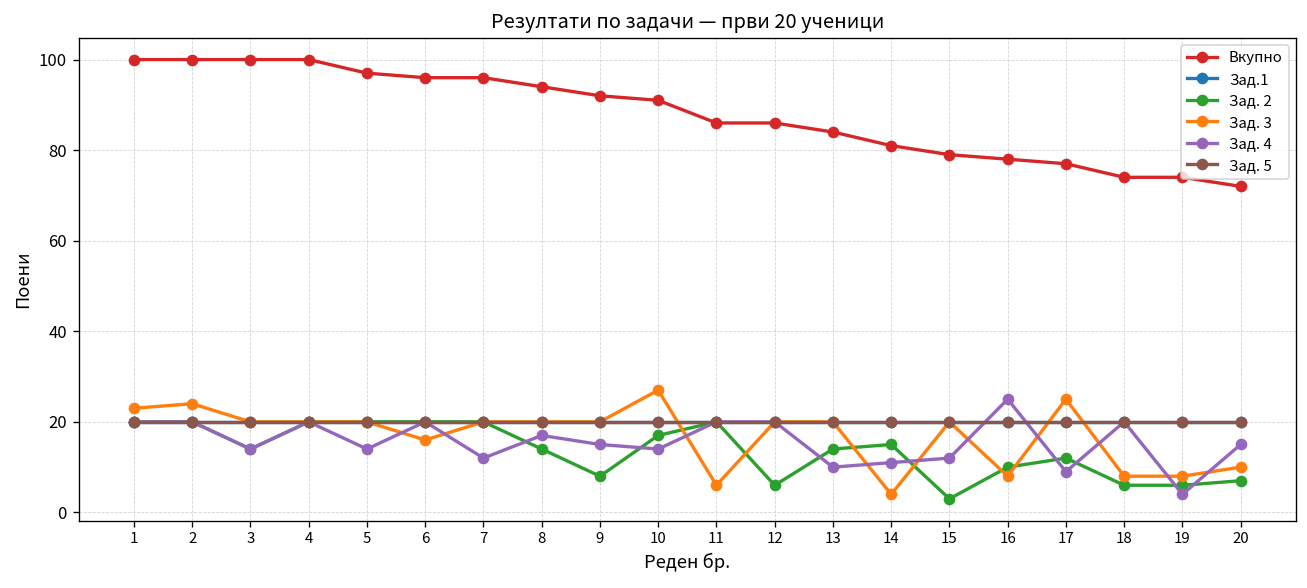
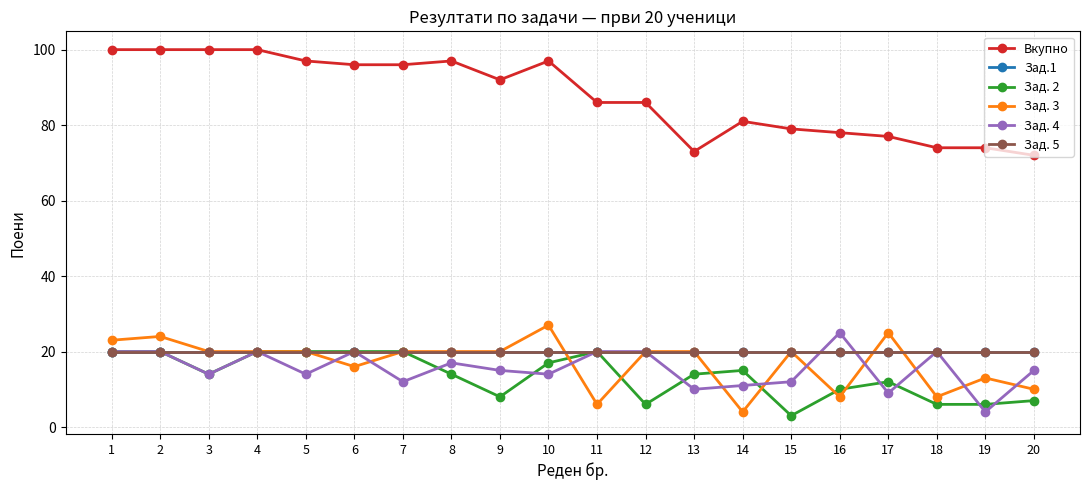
  {
    "Вкупно": {
      "1": 100,
      "2": 100,
      "3": 100,
      "4": 100,
      "5": 97,
      "6": 96,
      "7": 96,
-     "8": 94,
+     "8": 97,
      "9": 92,
-     "10": 91,
+     "10": 97,
      "11": 86,
      "12": 86,
-     "13": 84,
+     "13": 73,
      "14": 81,
      "15": 79,
      "16": 78,
      "17": 77,
      "18": 74
    },
    "Зад. 5": {
      "10": 20,
      "14": 20,
      "16": 20,
      "17": 20,
      "19": 20,
      "20": 20
    },
    "Зад. 2": {
      "8": 14,
      "9": 8,
      "10": 17,
      "12": 6,
      "13": 14,
      "14": 15,
      "15": 3,
      "16": 10,
      "17": 12,
      "18": 6,
      "19": 6,
      "20": 7
    },
    "Зад. 3": {
      "1": 23,
      "2": 24,
      "6": 16,
      "10": 27,
      "11": 6,
      "14": 4,
      "16": 8,
      "17": 25,
      "18": 8,
-     "19": 8,
+     "19": 13,
      "20": 10
    },
    "Зад. 4": {
      "5": 14,
      "7": 12,
      "8": 17,
      "9": 15,
      "10": 14,
      "13": 10,
      "14": 11,
      "15": 12,
      "16": 25,
      "17": 9,
      "19": 4,
      "20": 15
    }
  }
